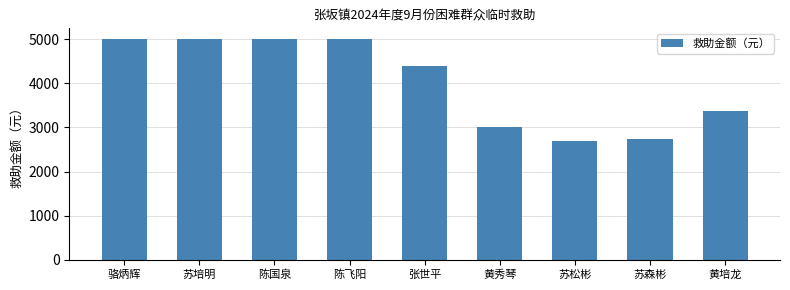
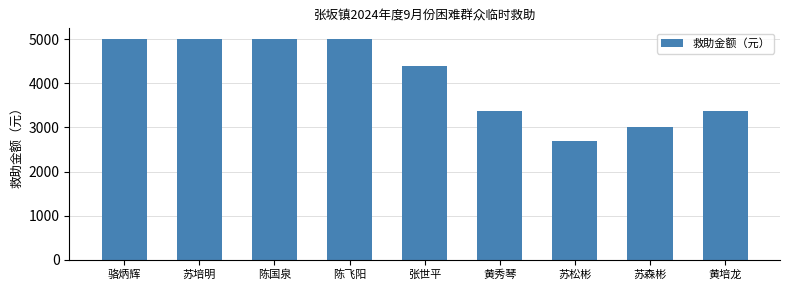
  {
    "骆炳辉": 5000,
    "苏培明": 5000,
    "陈国泉": 5000,
    "陈飞阳": 5000,
    "张世平": 4400,
-   "黄秀琴": 3000,
+   "黄秀琴": 3400,
    "苏松彬": 2700,
-   "苏森彬": 2700,
+   "苏森彬": 3000,
    "黄培龙": 3400
  }
